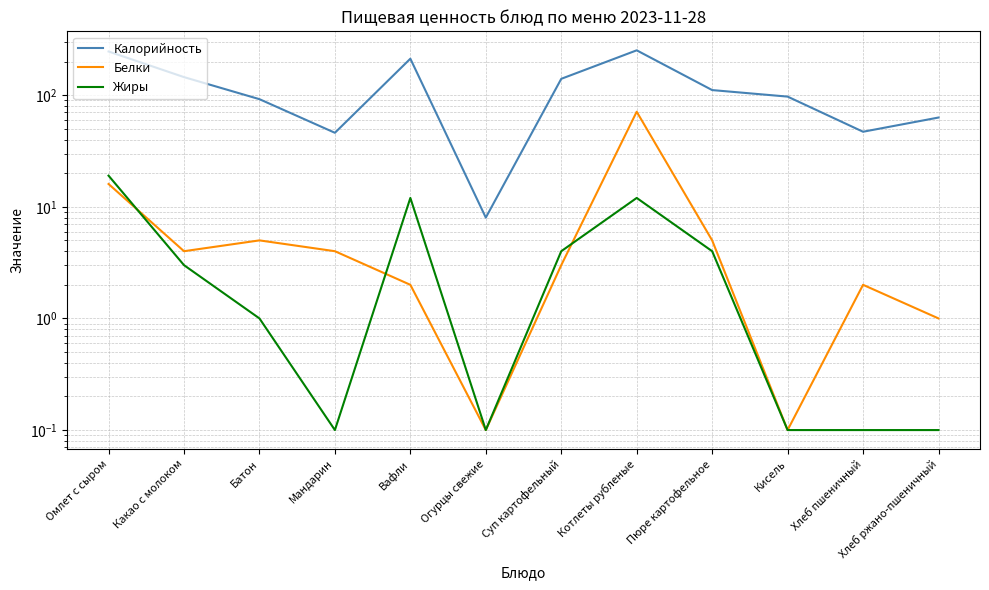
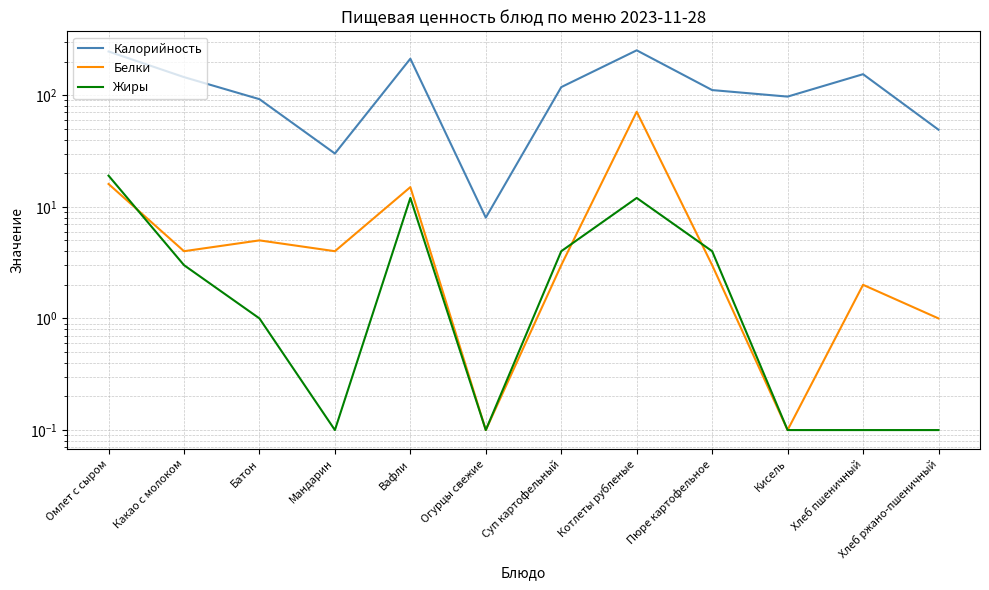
  {
    "Калорийность": {
      "Батон": 90,
-     "Мандарин": 46,
+     "Мандарин": 30,
      "Вафли": 210,
      "Огурцы свежие": 8,
-     "Суп картофельный": 140,
+     "Суп картофельный": 120,
      "Котлеты рубленые": 250,
      "Пюре картофельное": 110,
      "Кисель": 100,
-     "Хлеб пшеничный": 47,
-     "Хлеб ржано-пшеничный": 60
+     "Хлеб пшеничный": 150,
+     "Хлеб ржано-пшеничный": 50
    },
    "Белки": {
      "Омлет с сыром": 16,
      "Какао с молоком": 4,
      "Батон": 5,
      "Мандарин": 4,
-     "Вафли": 2,
+     "Вафли": 15,
      "Суп картофельный": 3,
      "Котлеты рубленые": 70,
-     "Пюре картофельное": 5,
+     "Пюре картофельное": 3,
      "Хлеб пшеничный": 2,
      "Хлеб ржано-пшеничный": 1
    },
    "Жиры": {
      "Омлет с сыром": 19,
      "Какао с молоком": 3,
      "Батон": 1,
      "Мандарин": 0.10,
      "Вафли": 12,
      "Суп картофельный": 4,
      "Котлеты рубленые": 12,
      "Пюре картофельное": 4,
      "Хлеб пшеничный": 0.10,
      "Хлеб ржано-пшеничный": 0.10
    }
  }
